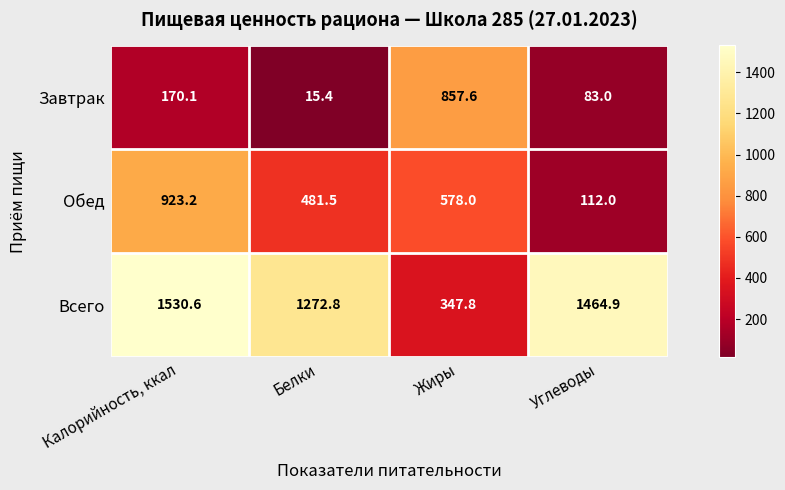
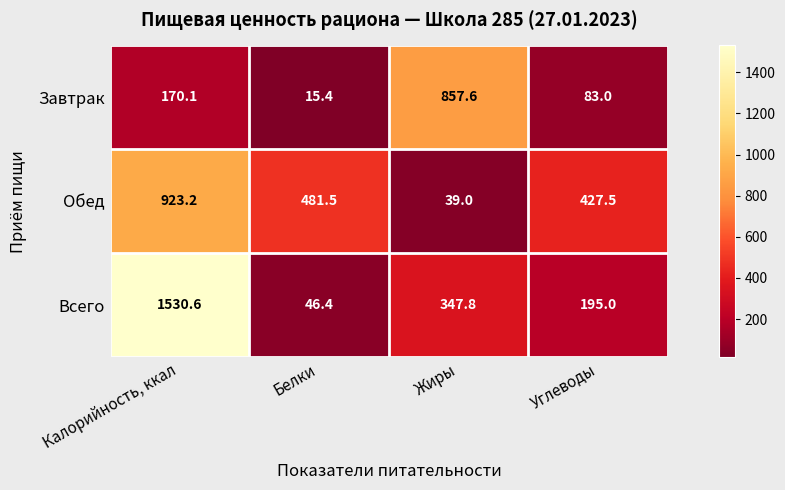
  {
    "Завтрак": {
      "Калорийность, ккал": 170.1,
      "Белки": 15.4,
      "Жиры": 857.6,
      "Углеводы": 83.0
    },
    "Обед": {
      "Калорийность, ккал": 923.2,
      "Белки": 481.5,
-     "Жиры": 578.0,
-     "Углеводы": 112.0
+     "Жиры": 39.0,
+     "Углеводы": 427.5
    },
    "Всего": {
      "Калорийность, ккал": 1530.6,
-     "Белки": 1272.8,
+     "Белки": 46.4,
      "Жиры": 347.8,
-     "Углеводы": 1464.9
+     "Углеводы": 195.0
    }
  }
